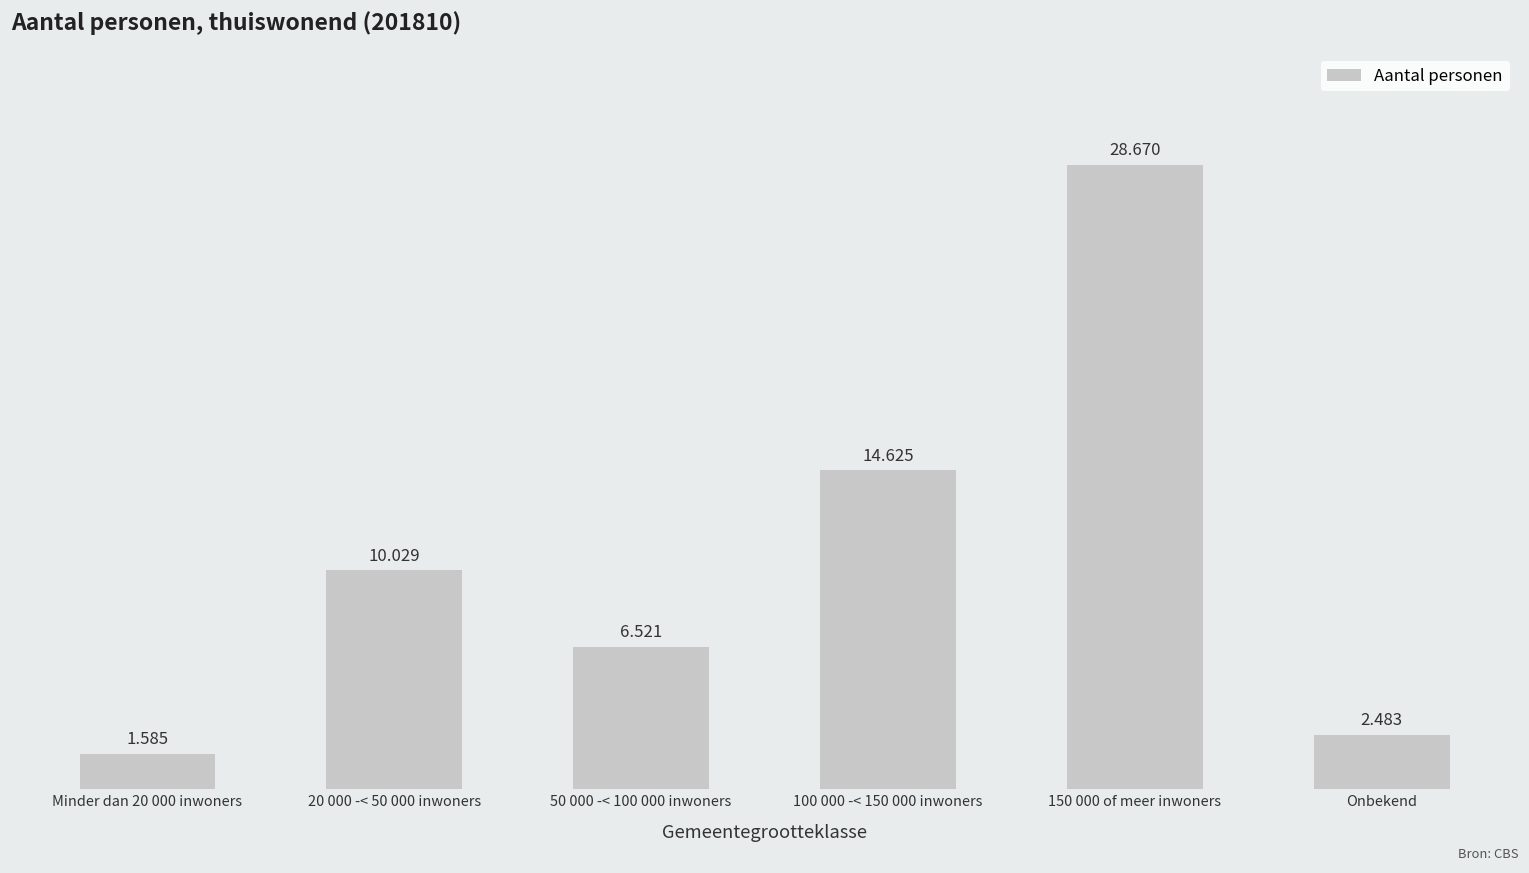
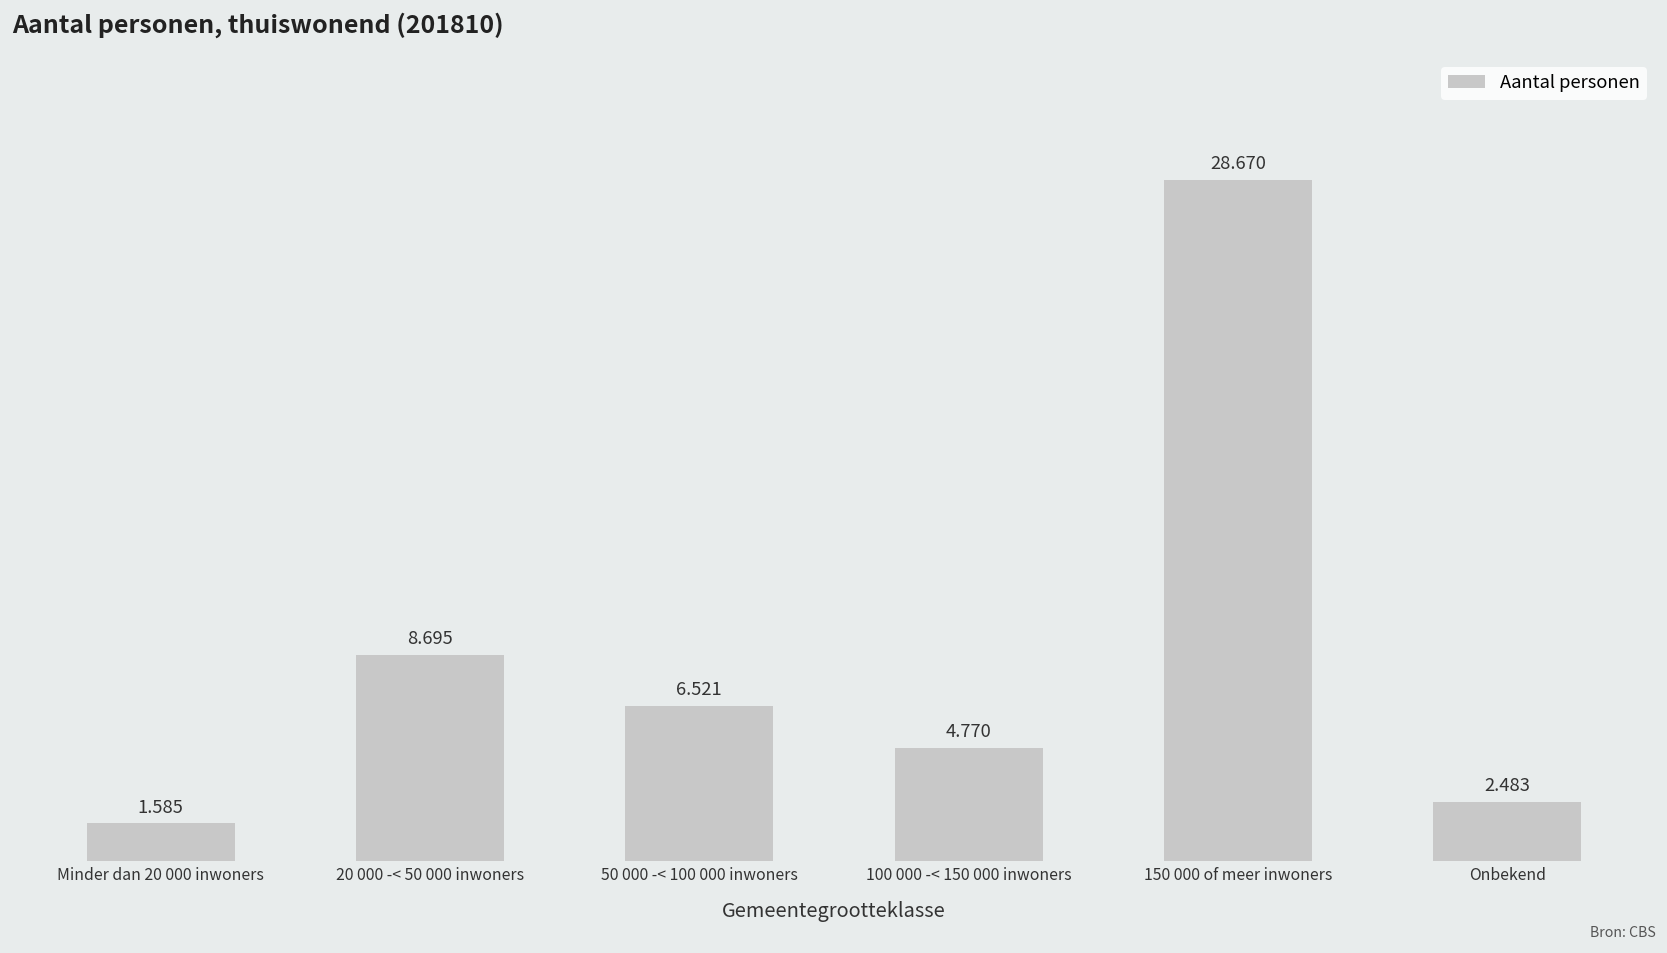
  {
-   "20 000 -< 50 000 inwoners": 10.029,
-   "100 000 -< 150 000 inwoners": 14.625
+   "20 000 -< 50 000 inwoners": 8.695,
+   "100 000 -< 150 000 inwoners": 4.770
  }
